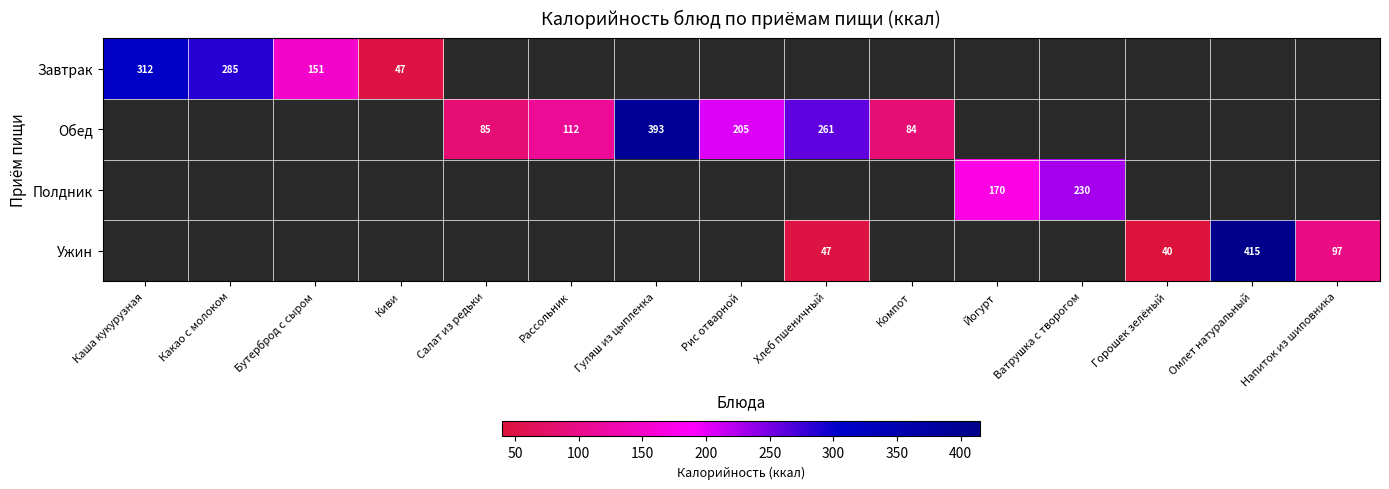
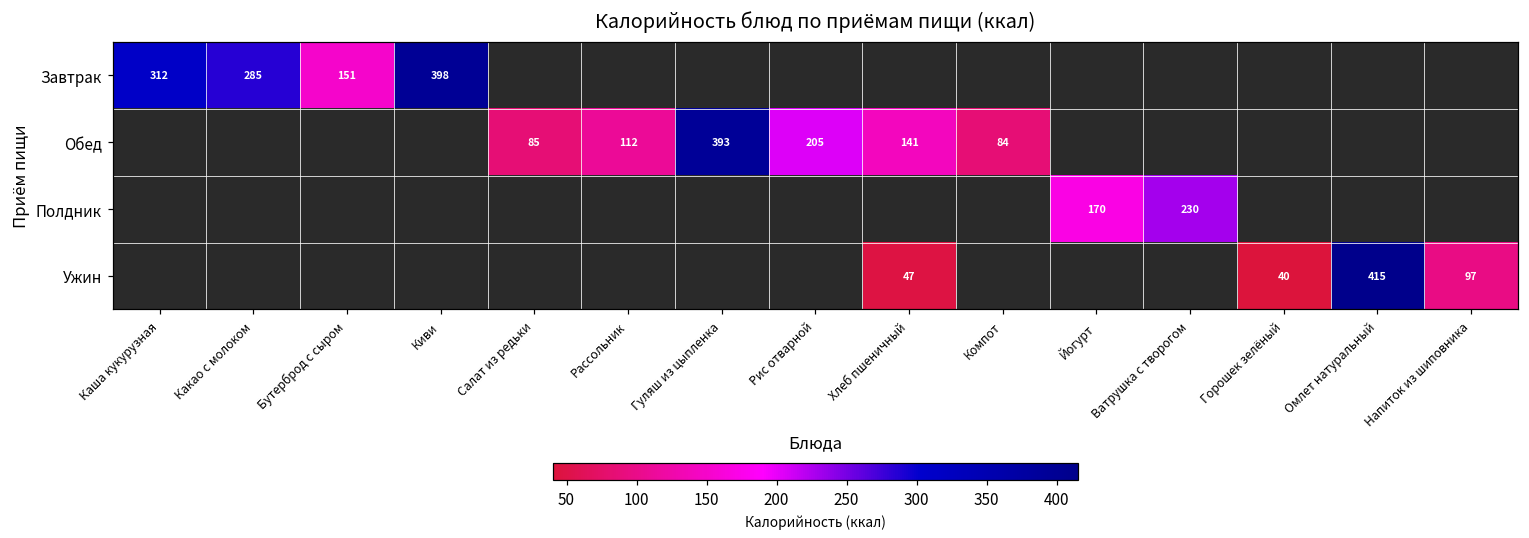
  {
    "Завтрак": {
      "Каша кукурузная": 312,
      "Какао с молоком": 285,
      "Бутерброд с сыром": 151,
-     "Киви": 47
+     "Киви": 398
    },
    "Обед": {
      "Салат из редьки": 85,
      "Рассольник": 112,
      "Гуляш из цыпленка": 393,
      "Рис отварной": 205,
-     "Хлеб пшеничный": 261,
+     "Хлеб пшеничный": 141,
      "Компот": 84
    },
    "Полдник": {
      "Йогурт": 170,
      "Ватрушка с творогом": 230
    },
    "Ужин": {
      "Хлеб пшеничный": 47,
      "Горошек зелёный": 40,
      "Омлет натуральный": 415,
      "Напиток из шиповника": 97
    }
  }
